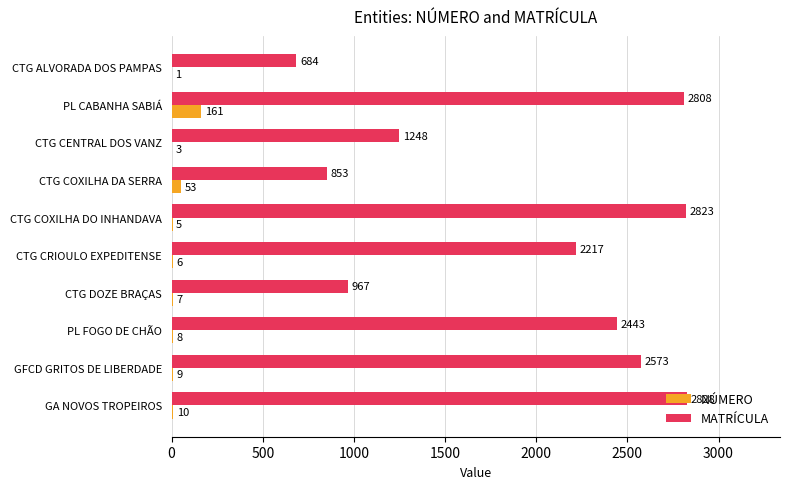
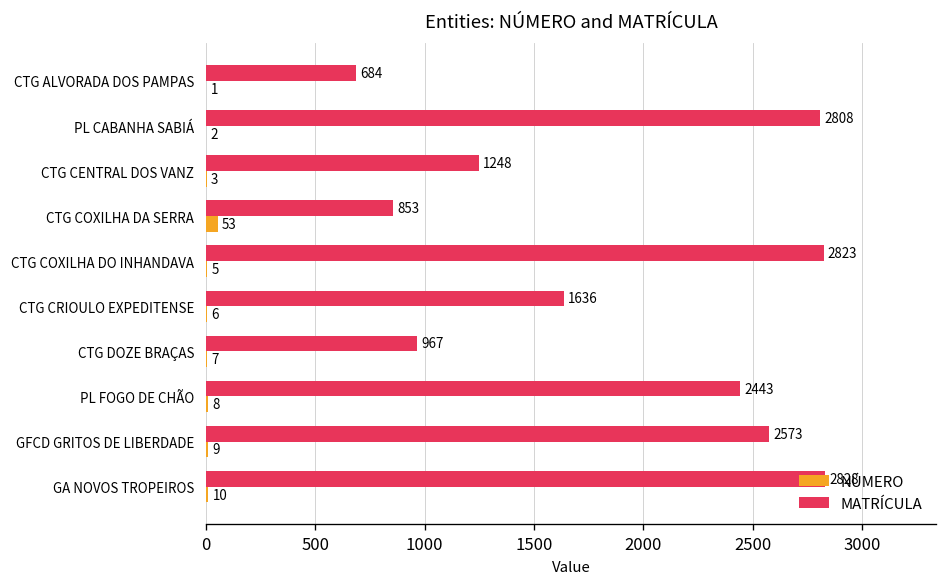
  {
    "NÚMERO": {
      "CTG ALVORADA DOS PAMPAS": 1,
-     "PL CABANHA SABIÁ": 161,
+     "PL CABANHA SABIÁ": 2,
      "CTG CENTRAL DOS VANZ": 3,
      "CTG COXILHA DA SERRA": 53,
      "CTG COXILHA DO INHANDAVA": 5,
      "CTG CRIOULO EXPEDITENSE": 6,
      "CTG DOZE BRAÇAS": 7,
      "PL FOGO DE CHÃO": 8,
      "GFCD GRITOS DE LIBERDADE": 9,
      "GA NOVOS TROPEIROS": 10
    },
    "MATRÍCULA": {
      "CTG ALVORADA DOS PAMPAS": 684,
      "PL CABANHA SABIÁ": 2808,
      "CTG CENTRAL DOS VANZ": 1248,
      "CTG COXILHA DA SERRA": 853,
      "CTG COXILHA DO INHANDAVA": 2823,
-     "CTG CRIOULO EXPEDITENSE": 2217,
+     "CTG CRIOULO EXPEDITENSE": 1636,
      "CTG DOZE BRAÇAS": 967,
      "PL FOGO DE CHÃO": 2443,
      "GFCD GRITOS DE LIBERDADE": 2573,
      "GA NOVOS TROPEIROS": 2828
    }
  }
